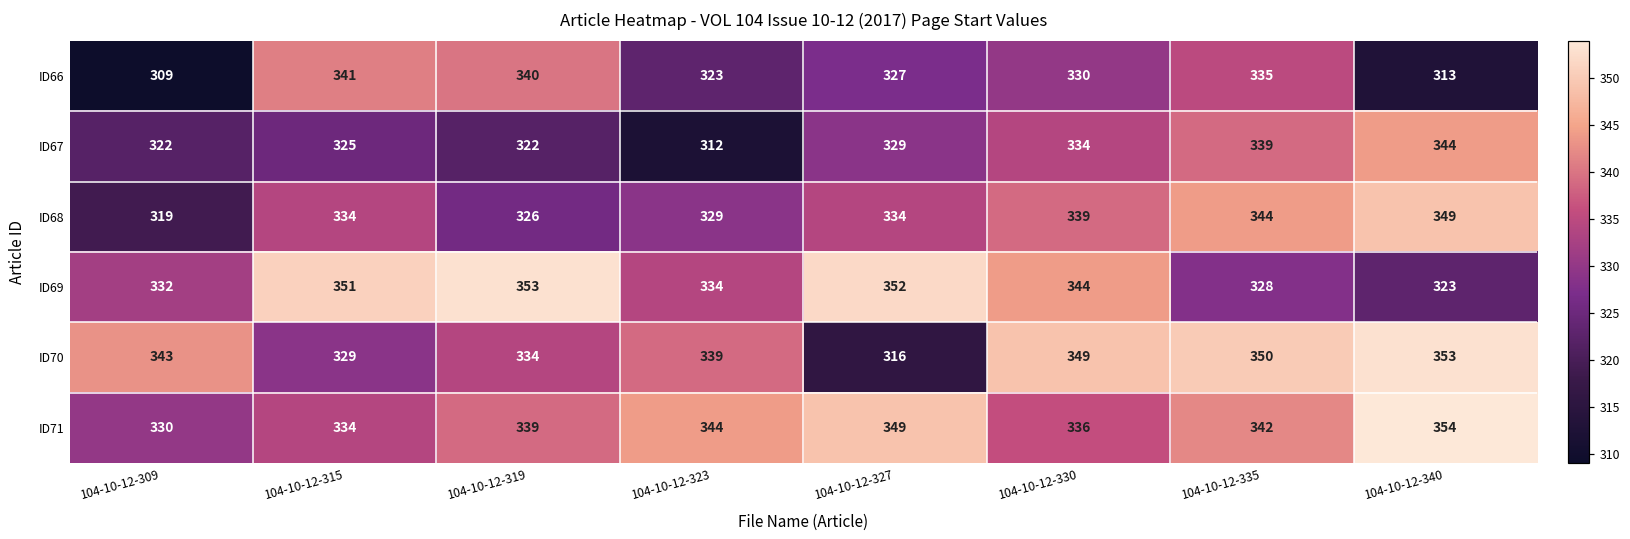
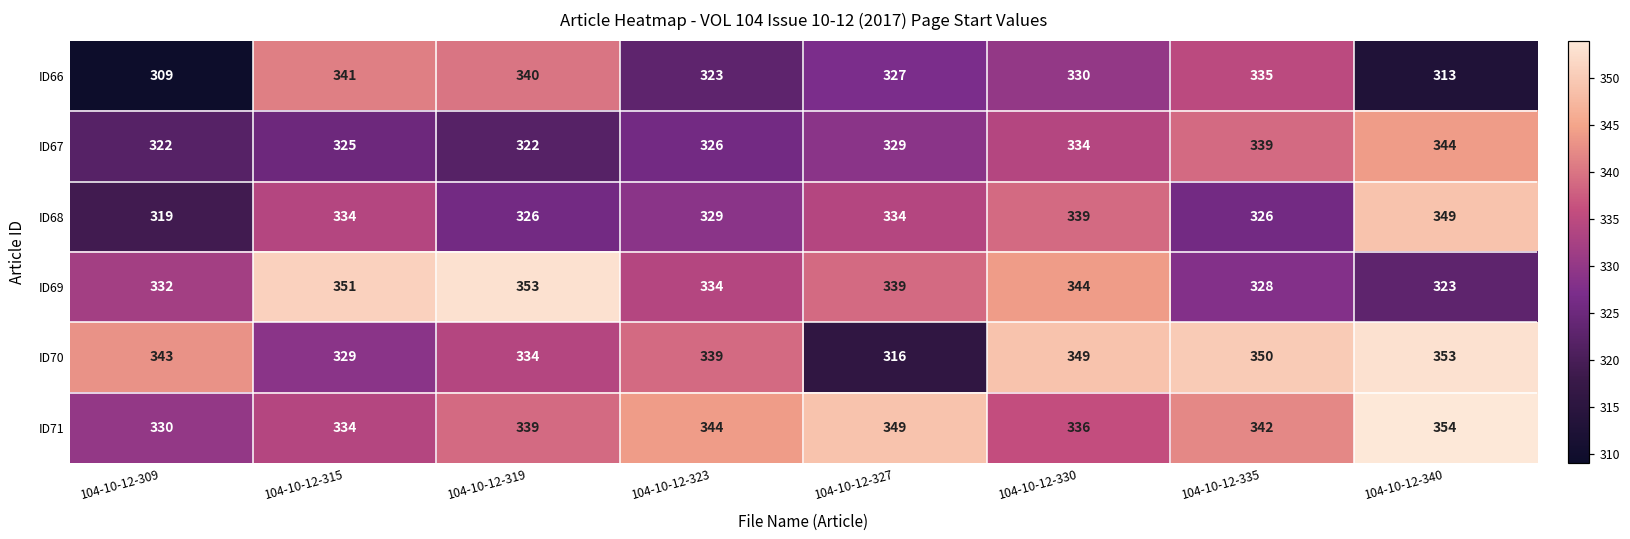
  {
    "ID66": {
      "104-10-12-309": 309,
      "104-10-12-315": 341,
      "104-10-12-319": 340,
      "104-10-12-323": 323,
      "104-10-12-327": 327,
      "104-10-12-330": 330,
      "104-10-12-335": 335,
      "104-10-12-340": 313
    },
    "ID67": {
      "104-10-12-309": 322,
      "104-10-12-315": 325,
      "104-10-12-319": 322,
-     "104-10-12-323": 312,
+     "104-10-12-323": 326,
      "104-10-12-327": 329,
      "104-10-12-330": 334,
      "104-10-12-335": 339,
      "104-10-12-340": 344
    },
    "ID68": {
      "104-10-12-309": 319,
      "104-10-12-315": 334,
      "104-10-12-319": 326,
      "104-10-12-323": 329,
      "104-10-12-327": 334,
      "104-10-12-330": 339,
-     "104-10-12-335": 344,
+     "104-10-12-335": 326,
      "104-10-12-340": 349
    },
    "ID69": {
      "104-10-12-309": 332,
      "104-10-12-315": 351,
      "104-10-12-319": 353,
      "104-10-12-323": 334,
-     "104-10-12-327": 352,
+     "104-10-12-327": 339,
      "104-10-12-330": 344,
      "104-10-12-335": 328,
      "104-10-12-340": 323
    },
    "ID70": {
      "104-10-12-309": 343,
      "104-10-12-315": 329,
      "104-10-12-319": 334,
      "104-10-12-323": 339,
      "104-10-12-327": 316,
      "104-10-12-330": 349,
      "104-10-12-335": 350,
      "104-10-12-340": 353
    },
    "ID71": {
      "104-10-12-309": 330,
      "104-10-12-315": 334,
      "104-10-12-319": 339,
      "104-10-12-323": 344,
      "104-10-12-327": 349,
      "104-10-12-330": 336,
      "104-10-12-335": 342,
      "104-10-12-340": 354
    }
  }
